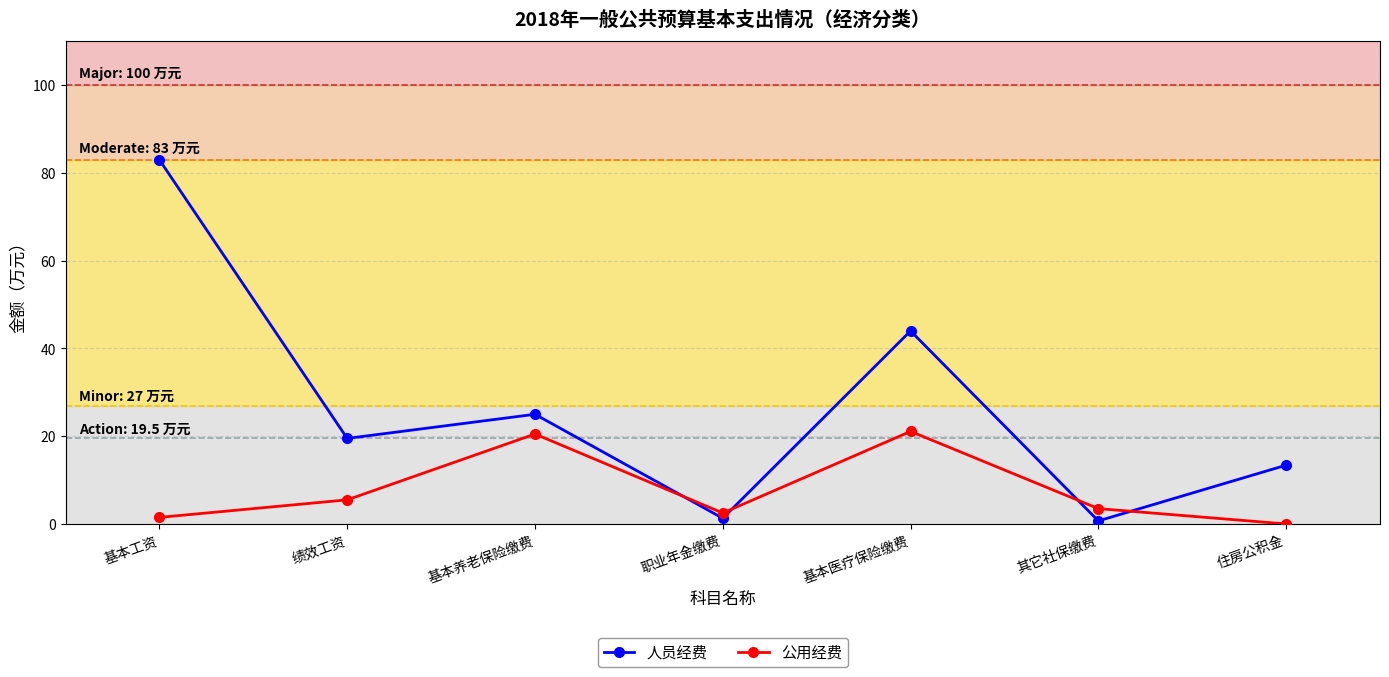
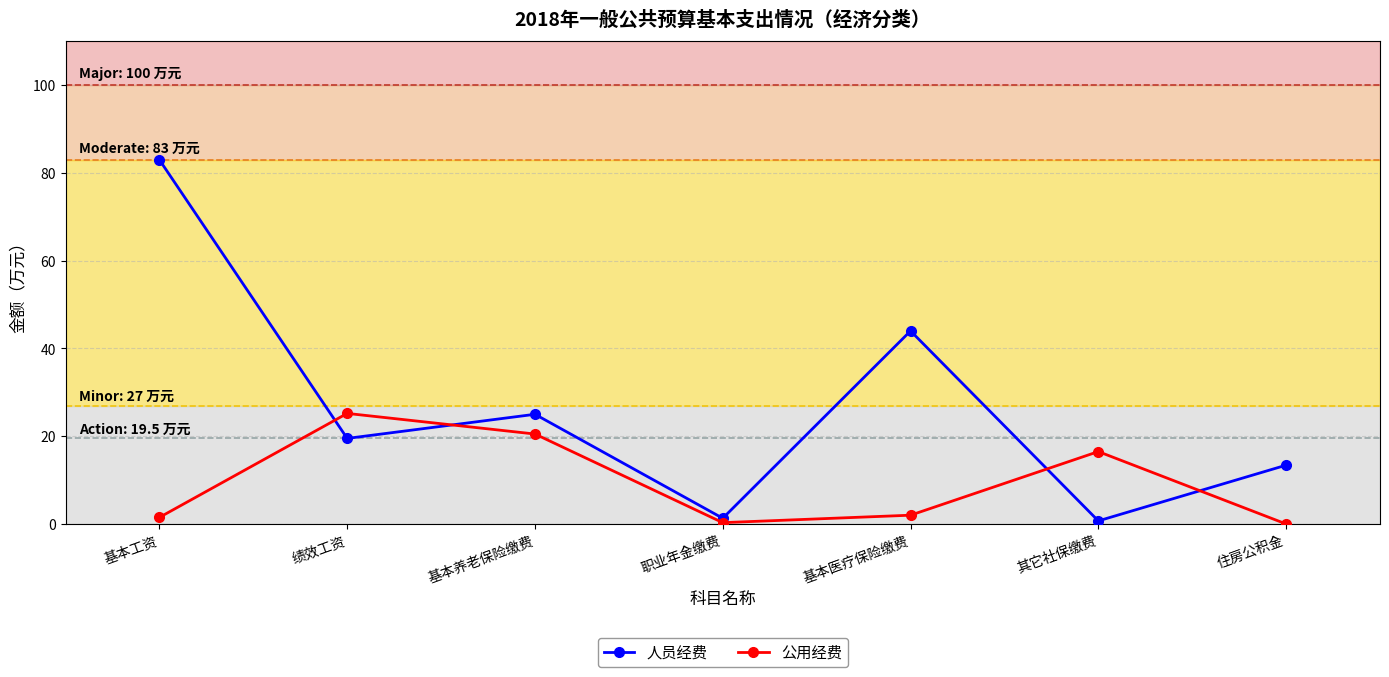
  {
    "人员经费": {
      "基本工资": 83
    },
    "公用经费": {
      "基本工资": 2,
-     "绩效工资": 6,
+     "绩效工资": 25,
      "基本养老保险缴费": 21,
-     "职业年金缴费": 3,
-     "基本医疗保险缴费": 21,
-     "其它社保缴费": 4,
+     "职业年金缴费": 0,
+     "基本医疗保险缴费": 2,
+     "其它社保缴费": 17,
      "住房公积金": 0
    }
  }
